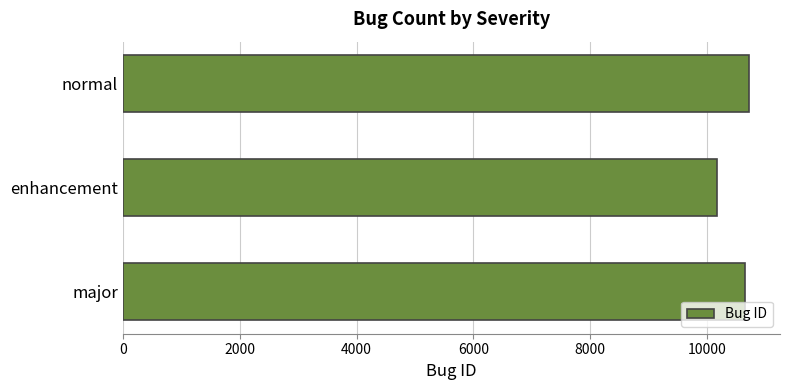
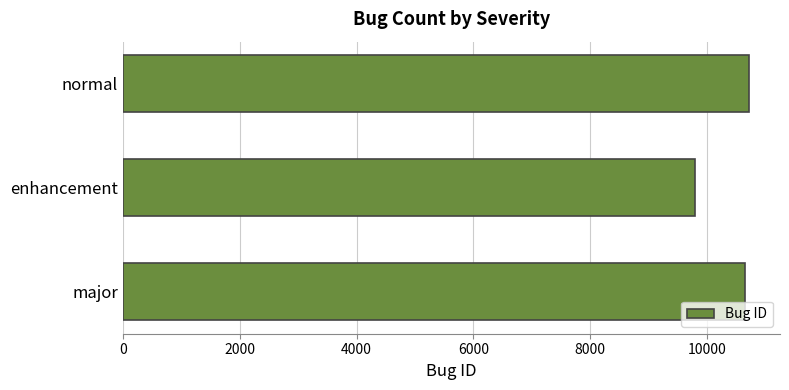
  {
    "normal": 10700,
-   "enhancement": 10200,
+   "enhancement": 9800,
    "major": 10600
  }
